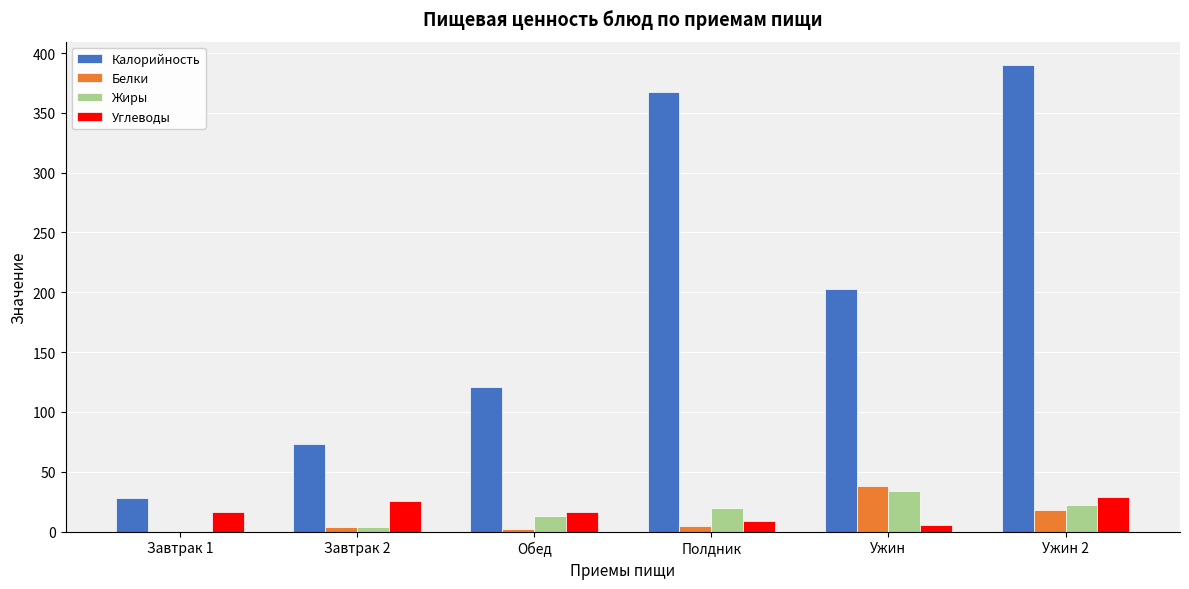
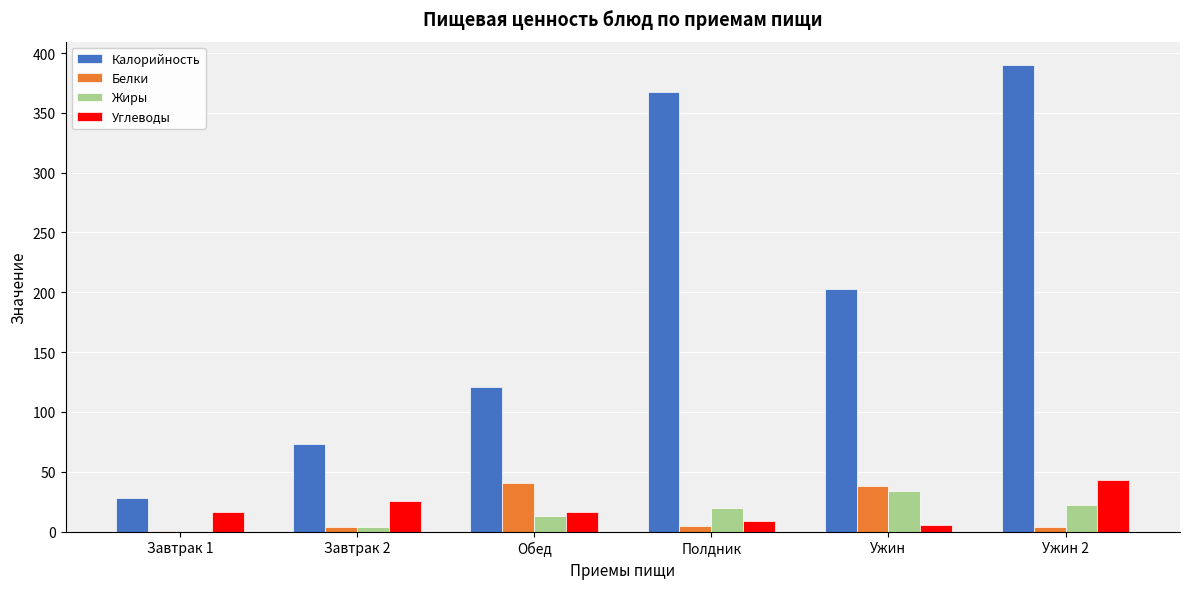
  {
    "Калорийность": {
      "Завтрак 1": 28,
      "Завтрак 2": 73,
      "Обед": 121,
      "Полдник": 367,
      "Ужин": 203,
      "Ужин 2": 390
    },
    "Белки": {
      "Завтрак 2": 4,
-     "Обед": 2,
+     "Обед": 41,
      "Полдник": 4,
      "Ужин": 38,
-     "Ужин 2": 18
+     "Ужин 2": 4
    },
    "Жиры": {
      "Завтрак 1": 0,
      "Завтрак 2": 4,
      "Обед": 13,
      "Полдник": 20,
      "Ужин": 34,
      "Ужин 2": 22
    },
    "Углеводы": {
      "Завтрак 1": 16,
      "Завтрак 2": 25,
      "Обед": 17,
      "Полдник": 9,
      "Ужин": 6,
-     "Ужин 2": 29
+     "Ужин 2": 43
    }
  }
